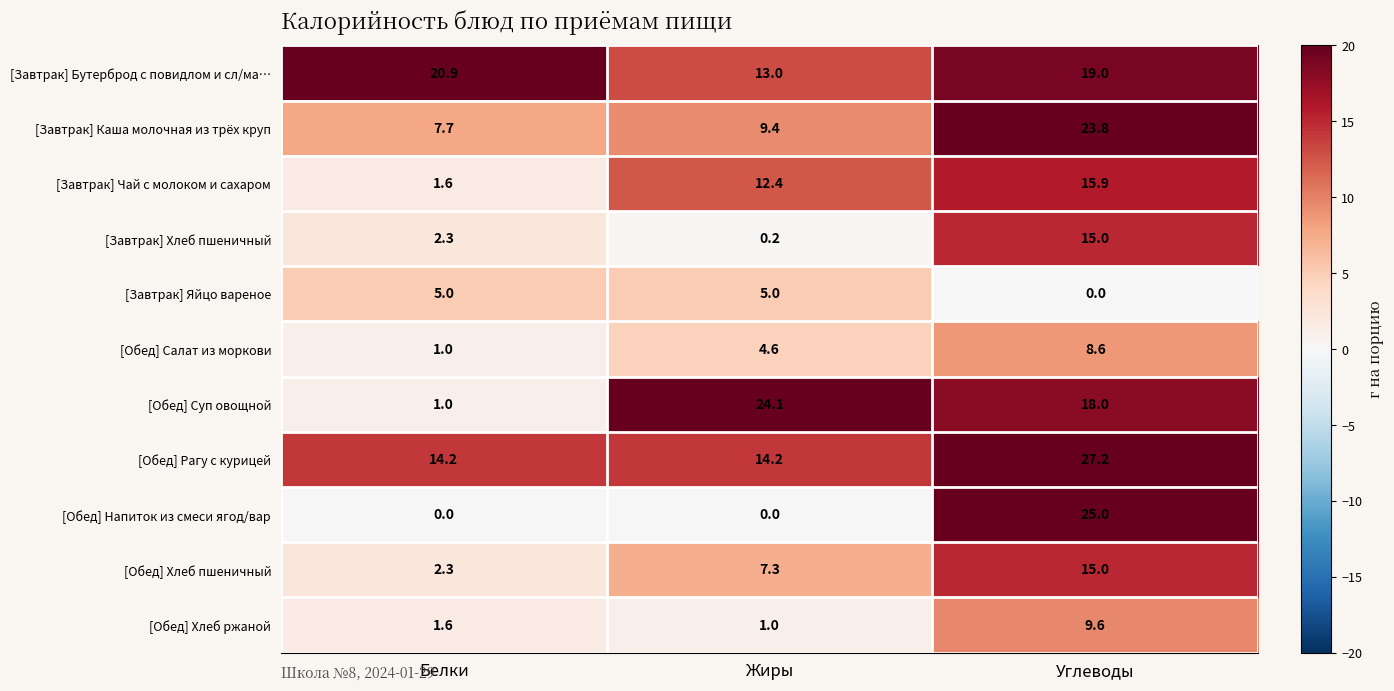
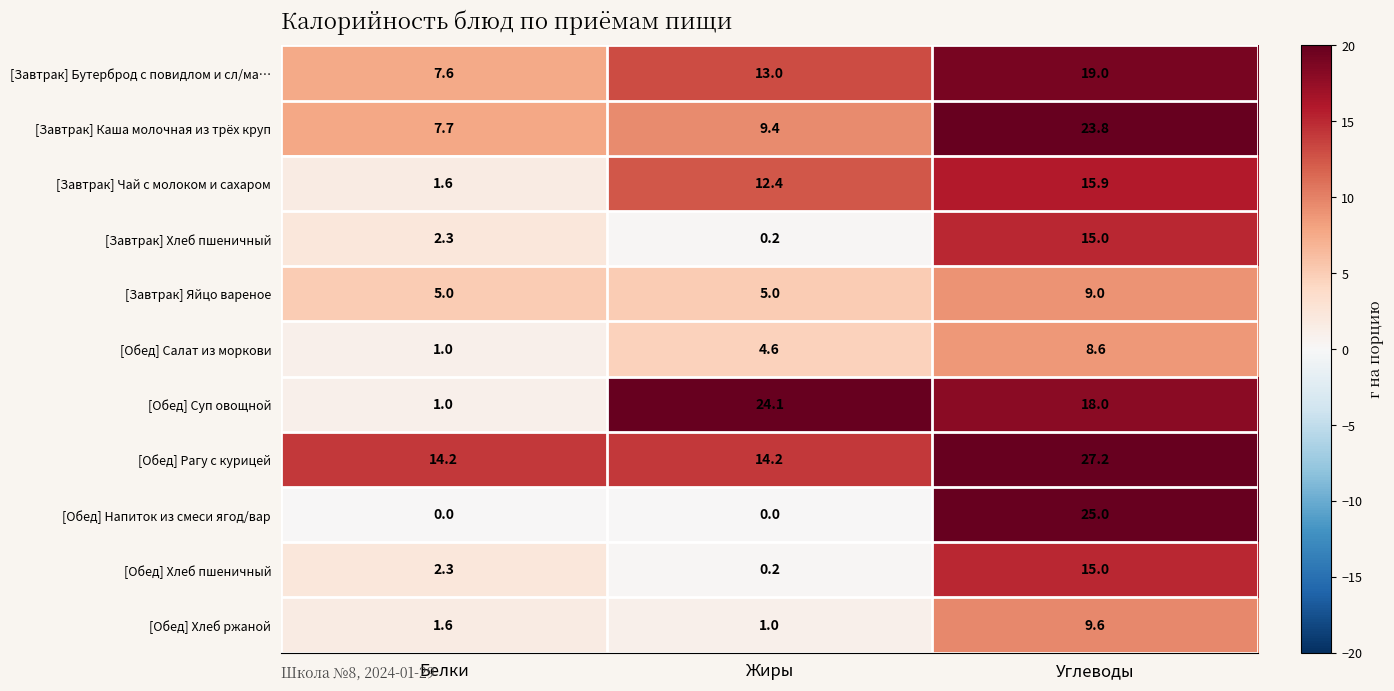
  {
    "[Завтрак] Бутерброд с повидлом и сл/ма…": {
-     "Белки": 20.9,
+     "Белки": 7.6,
      "Жиры": 13.0,
      "Углеводы": 19.0
    },
    "[Завтрак] Каша молочная из трёх круп": {
      "Белки": 7.7,
      "Жиры": 9.4,
      "Углеводы": 23.8
    },
    "[Завтрак] Чай с молоком и сахаром": {
      "Белки": 1.6,
      "Жиры": 12.4,
      "Углеводы": 15.9
    },
    "[Завтрак] Хлеб пшеничный": {
      "Белки": 2.3,
      "Жиры": 0.2,
      "Углеводы": 15.0
    },
    "[Завтрак] Яйцо вареное": {
      "Белки": 5.0,
      "Жиры": 5.0,
-     "Углеводы": 0.0
+     "Углеводы": 9.0
    },
    "[Обед] Салат из моркови": {
      "Белки": 1.0,
      "Жиры": 4.6,
      "Углеводы": 8.6
    },
    "[Обед] Суп овощной": {
      "Белки": 1.0,
      "Жиры": 24.1,
      "Углеводы": 18.0
    },
    "[Обед] Рагу с курицей": {
      "Белки": 14.2,
      "Жиры": 14.2,
      "Углеводы": 27.2
    },
    "[Обед] Напиток из смеси ягод/вар": {
      "Белки": 0.0,
      "Жиры": 0.0,
      "Углеводы": 25.0
    },
    "[Обед] Хлеб пшеничный": {
      "Белки": 2.3,
-     "Жиры": 7.3,
+     "Жиры": 0.2,
      "Углеводы": 15.0
    },
    "[Обед] Хлеб ржаной": {
      "Белки": 1.6,
      "Жиры": 1.0,
      "Углеводы": 9.6
    }
  }
